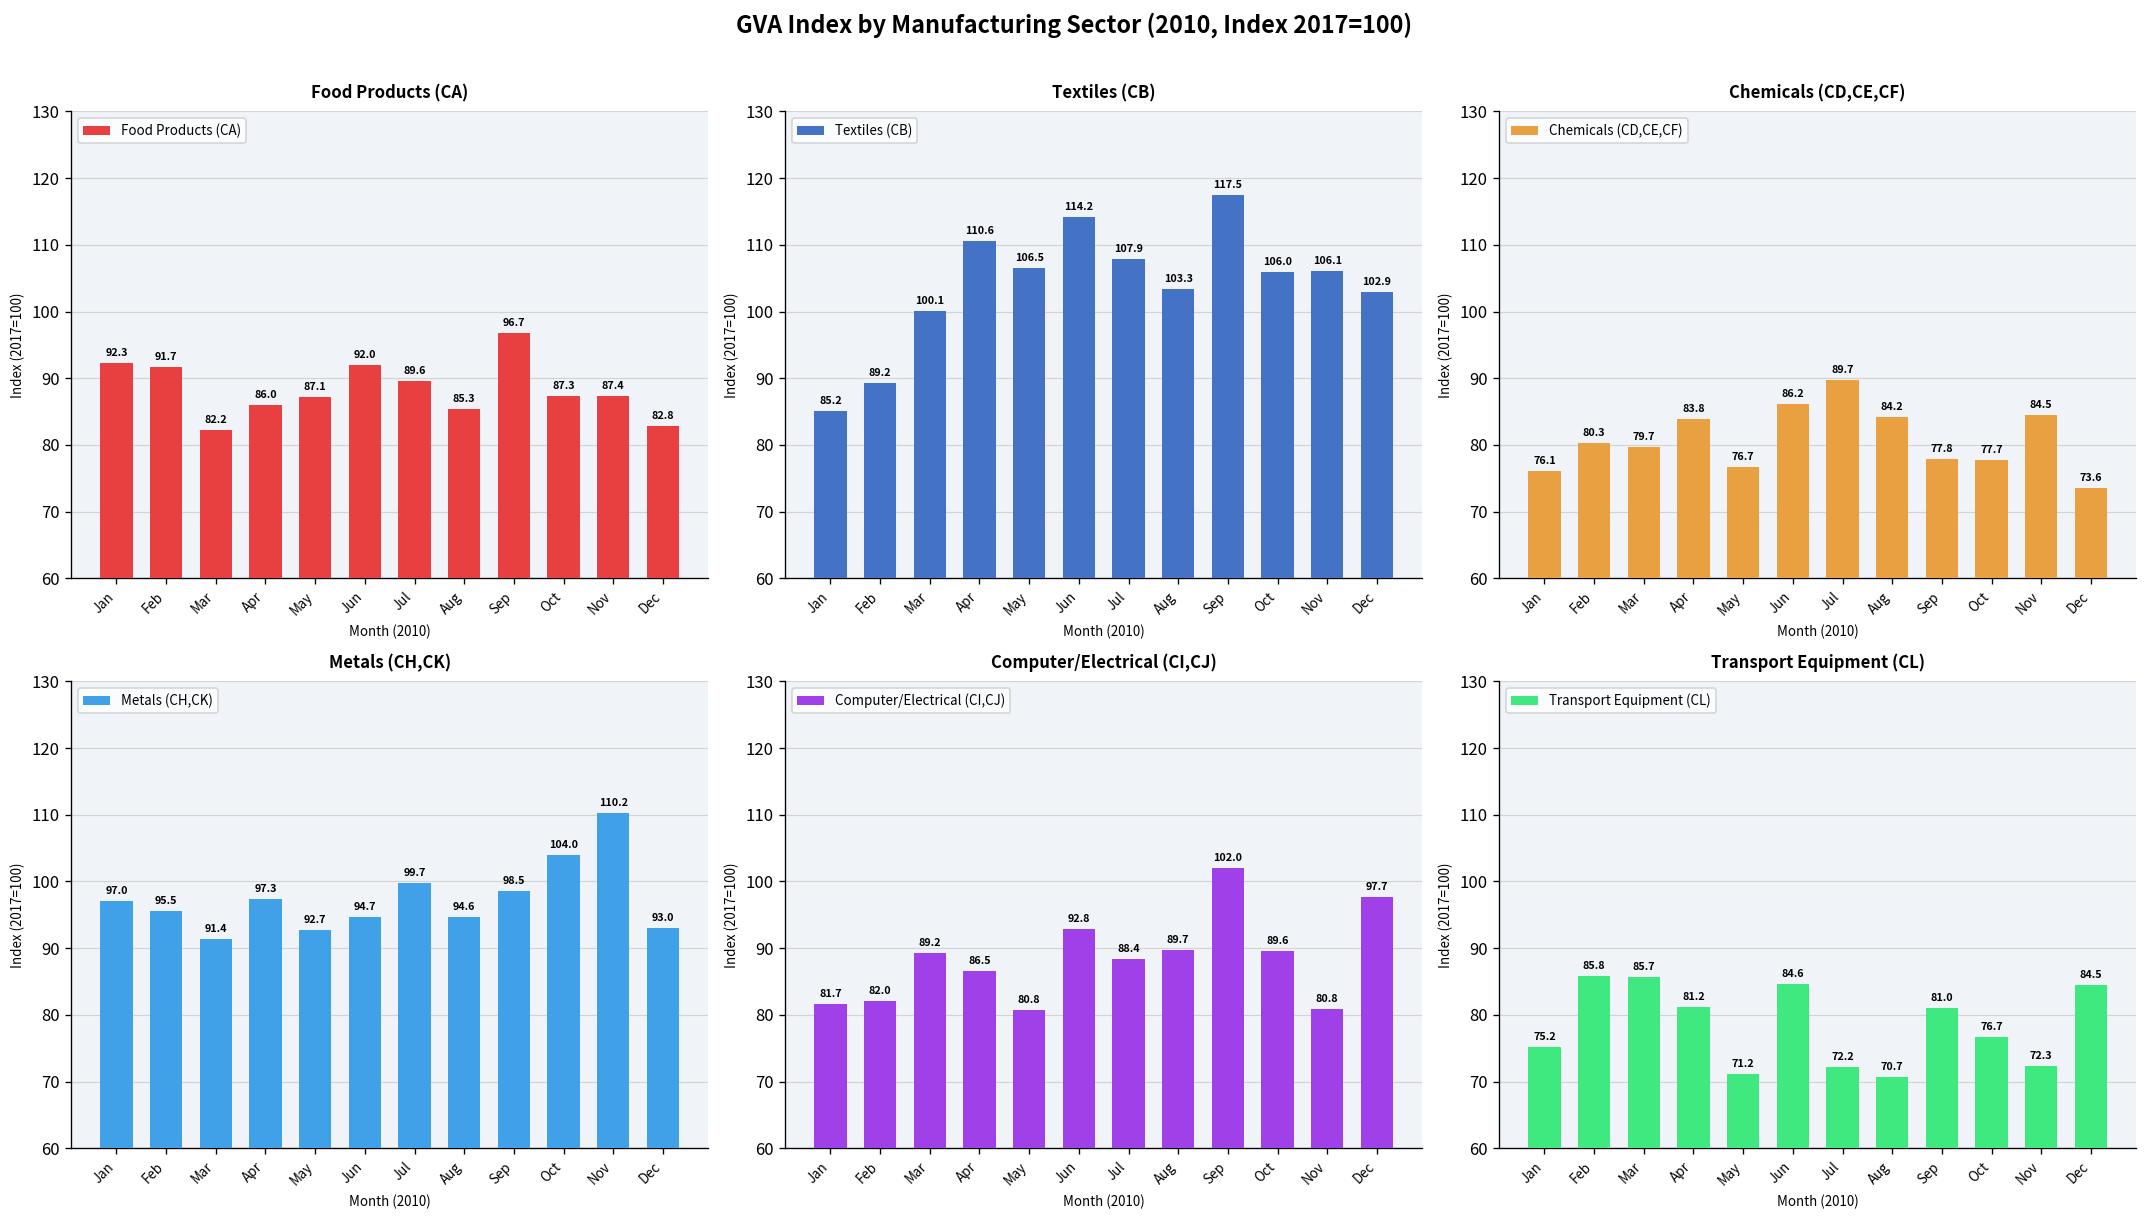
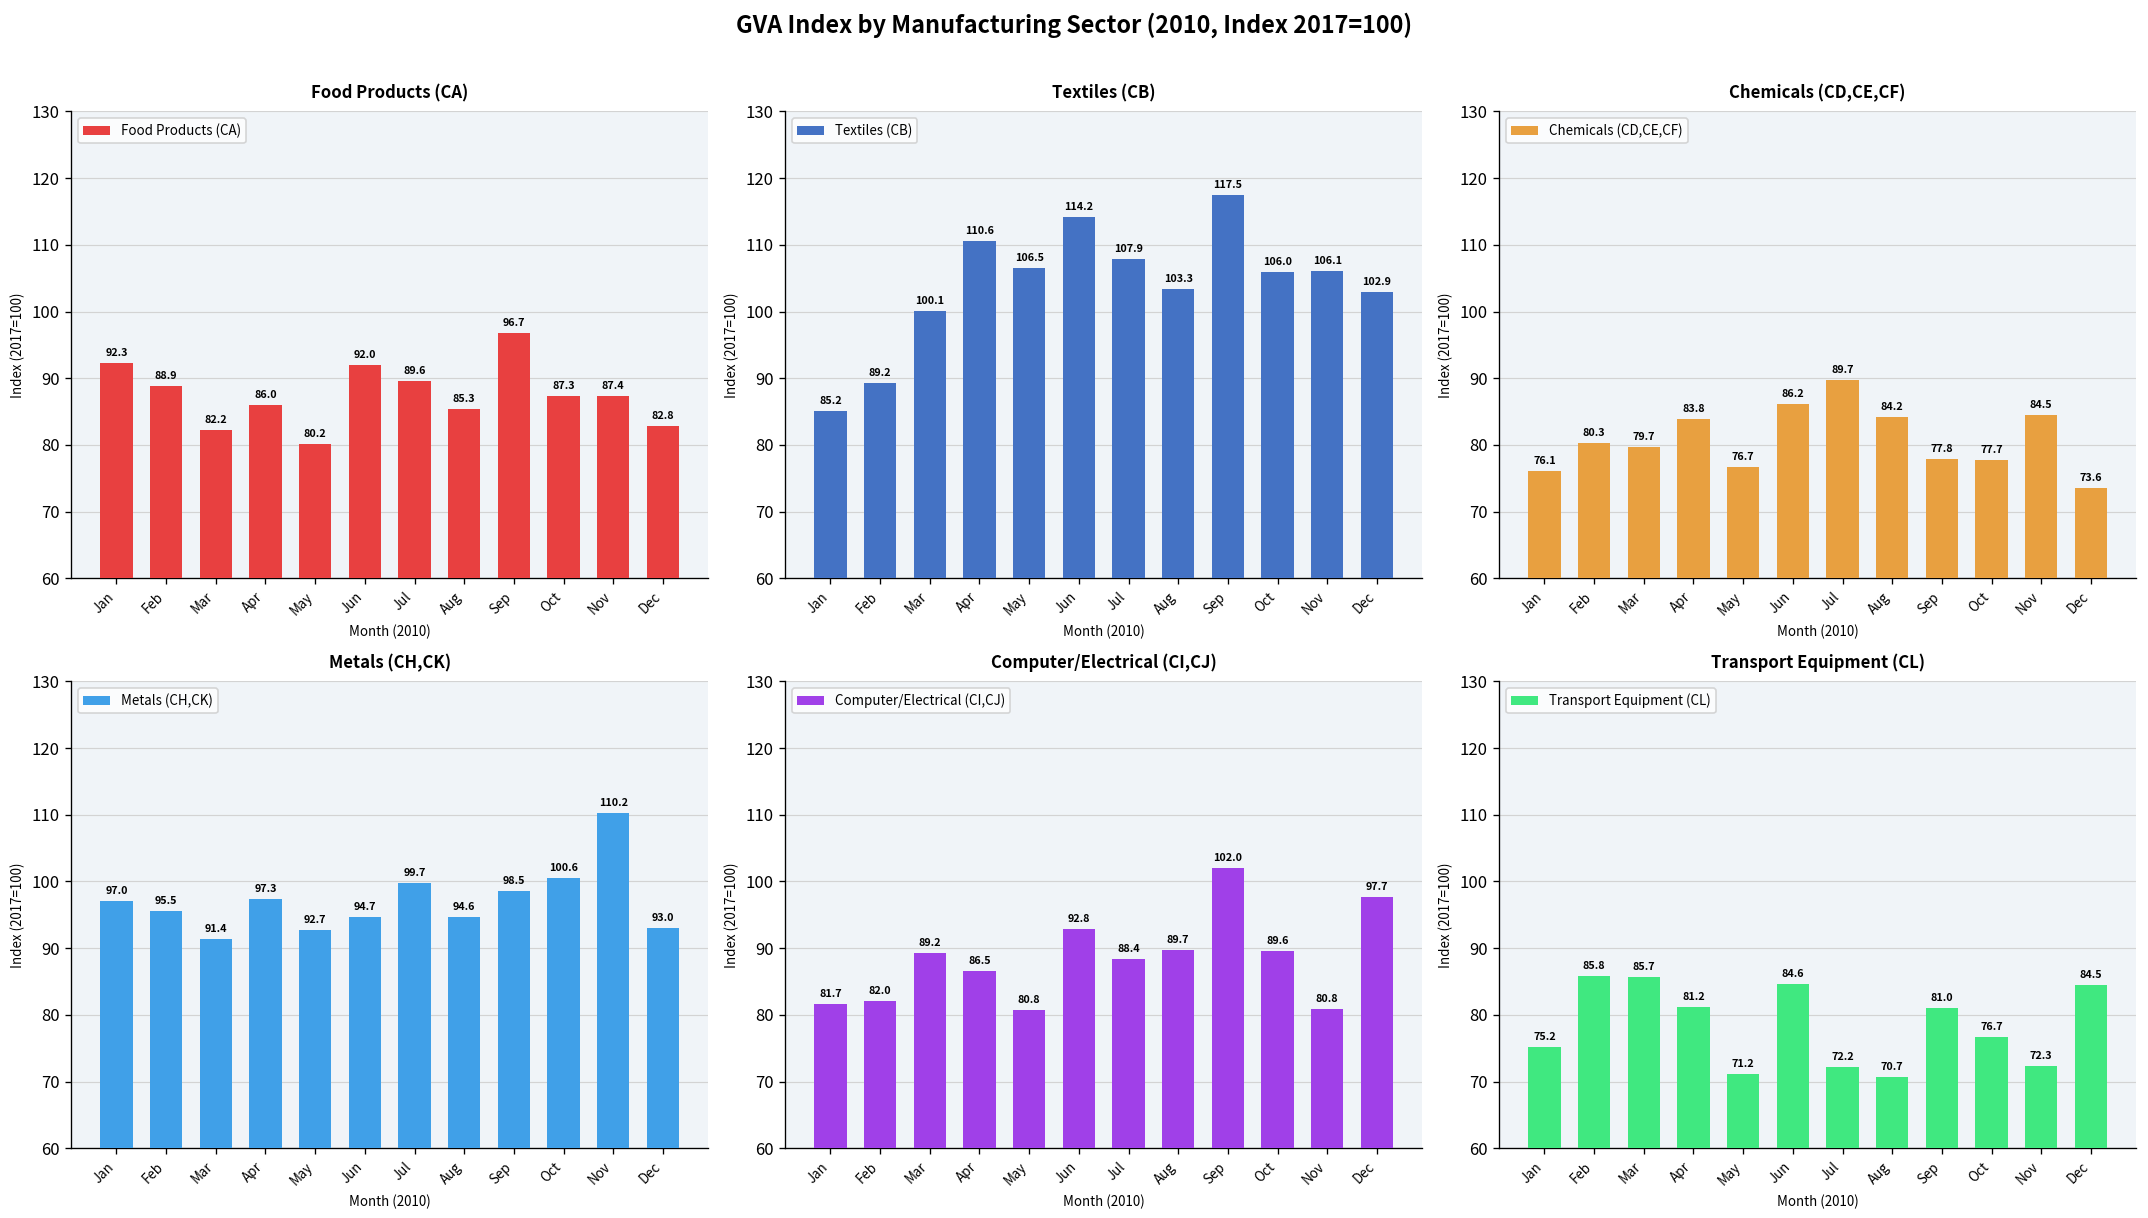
  {
    "Food Products (CA)": {
      "Jan": 92.3,
-     "Feb": 91.7,
+     "Feb": 88.9,
      "Mar": 82.2,
      "Apr": 86.0,
-     "May": 87.1,
+     "May": 80.2,
      "Jun": 92.0,
      "Jul": 89.6,
      "Aug": 85.3,
      "Sep": 96.7,
      "Oct": 87.3,
      "Nov": 87.4,
      "Dec": 82.8
    },
    "Textiles (CB)": {
      "Jan": 85.2,
      "Feb": 89.2,
      "Mar": 100.1,
      "Apr": 110.6,
      "May": 106.5,
      "Jun": 114.2,
      "Jul": 107.9,
      "Aug": 103.3,
      "Sep": 117.5,
      "Oct": 106.0,
      "Nov": 106.1,
      "Dec": 102.9
    },
    "Chemicals (CD,CE,CF)": {
      "Jan": 76.1,
      "Feb": 80.3,
      "Mar": 79.7,
      "Apr": 83.8,
      "May": 76.7,
      "Jun": 86.2,
      "Jul": 89.7,
      "Aug": 84.2,
      "Sep": 77.8,
      "Oct": 77.7,
      "Nov": 84.5,
      "Dec": 73.6
    },
    "Metals (CH,CK)": {
      "Jan": 97.0,
      "Feb": 95.5,
      "Mar": 91.4,
      "Apr": 97.3,
      "May": 92.7,
      "Jun": 94.7,
      "Jul": 99.7,
      "Aug": 94.6,
      "Sep": 98.5,
-     "Oct": 104.0,
+     "Oct": 100.6,
      "Nov": 110.2,
      "Dec": 93.0
    },
    "Computer/Electrical (CI,CJ)": {
      "Jan": 81.7,
      "Feb": 82.0,
      "Mar": 89.2,
      "Apr": 86.5,
      "May": 80.8,
      "Jun": 92.8,
      "Jul": 88.4,
      "Aug": 89.7,
      "Sep": 102.0,
      "Oct": 89.6,
      "Nov": 80.8,
      "Dec": 97.7
    },
    "Transport Equipment (CL)": {
      "Jan": 75.2,
      "Feb": 85.8,
      "Mar": 85.7,
      "Apr": 81.2,
      "May": 71.2,
      "Jun": 84.6,
      "Jul": 72.2,
      "Aug": 70.7,
      "Sep": 81.0,
      "Oct": 76.7,
      "Nov": 72.3,
      "Dec": 84.5
    }
  }
